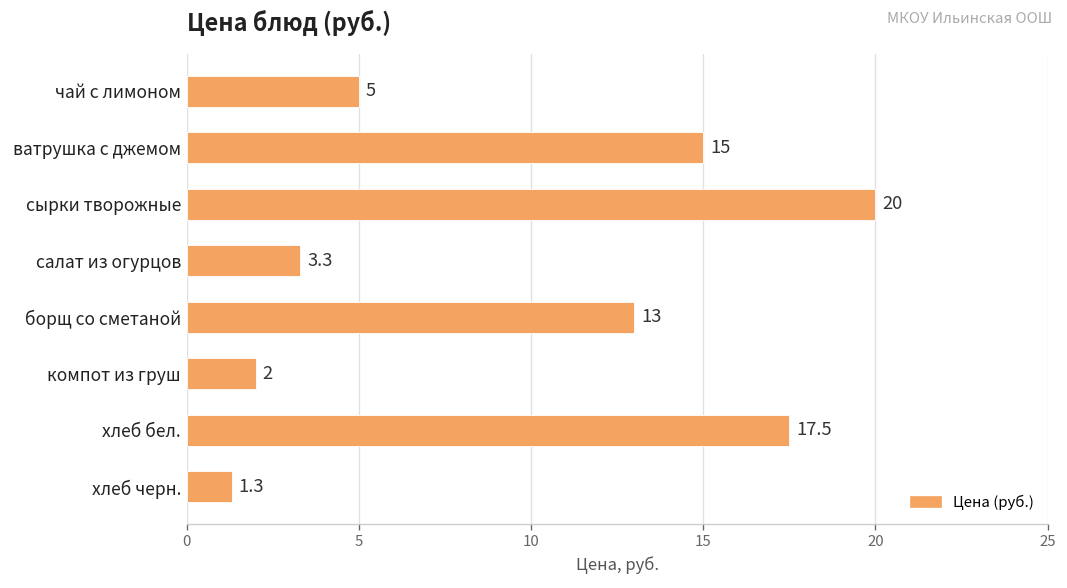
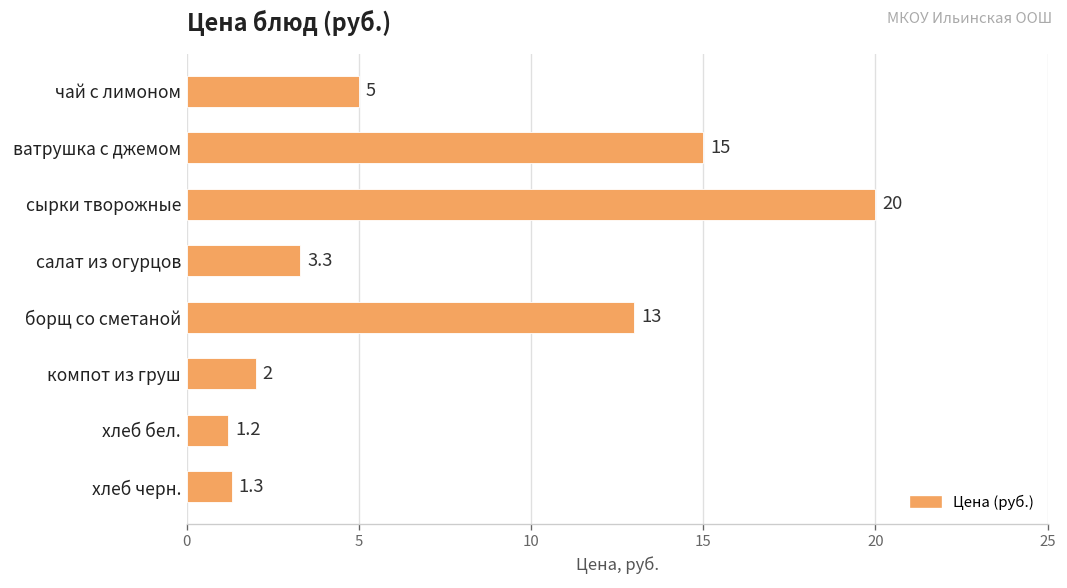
  {
    "чай с лимоном": 5,
    "ватрушка с джемом": 15,
    "сырки творожные": 20,
    "салат из огурцов": 3.3,
    "борщ со сметаной": 13,
    "компот из груш": 2,
-   "хлеб бел.": 17.5,
+   "хлеб бел.": 1.2,
    "хлеб черн.": 1.3
  }
